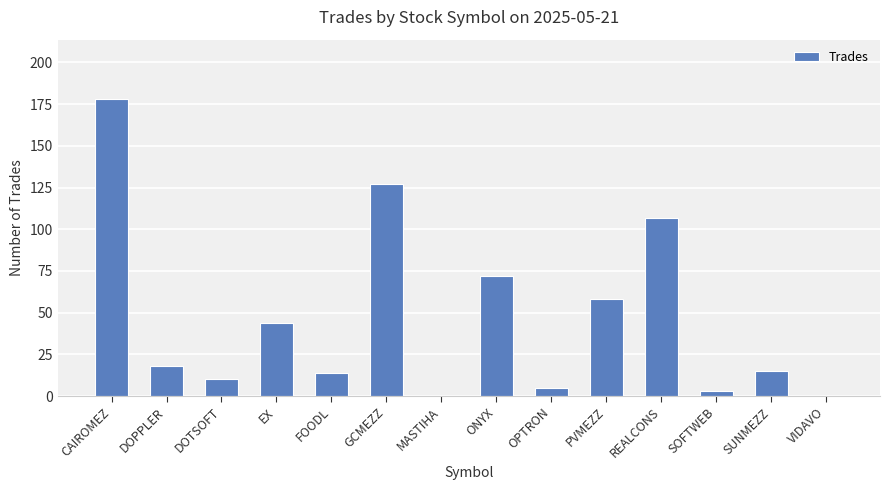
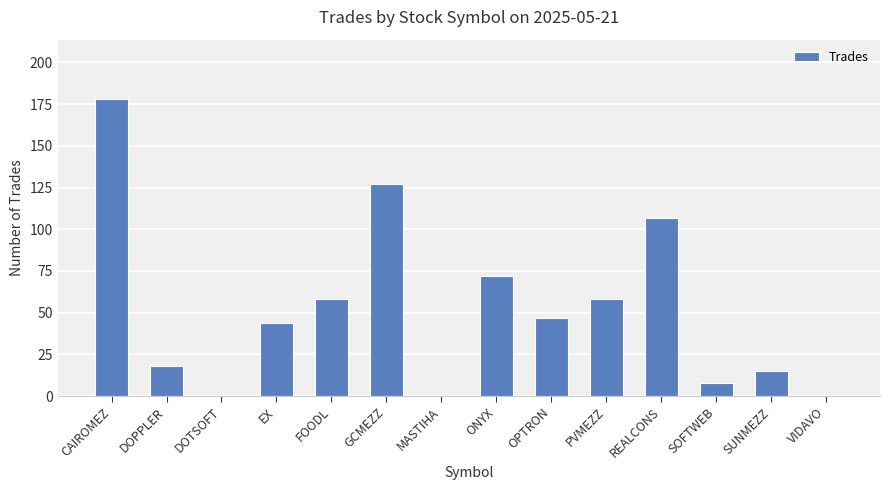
  {
    "CAIROMEZ": 178,
    "DOPPLER": 18,
-   "DOTSOFT": 10,
+   "DOTSOFT": 0,
    "EX": 44,
-   "FOODL": 14,
+   "FOODL": 58,
    "GCMEZZ": 127,
    "MASTIHA": 0,
    "ONYX": 72,
-   "OPTRON": 5,
+   "OPTRON": 47,
    "PVMEZZ": 58,
    "REALCONS": 107,
-   "SOFTWEB": 3,
+   "SOFTWEB": 8,
    "SUNMEZZ": 15,
    "VIDAVO": 0
  }
